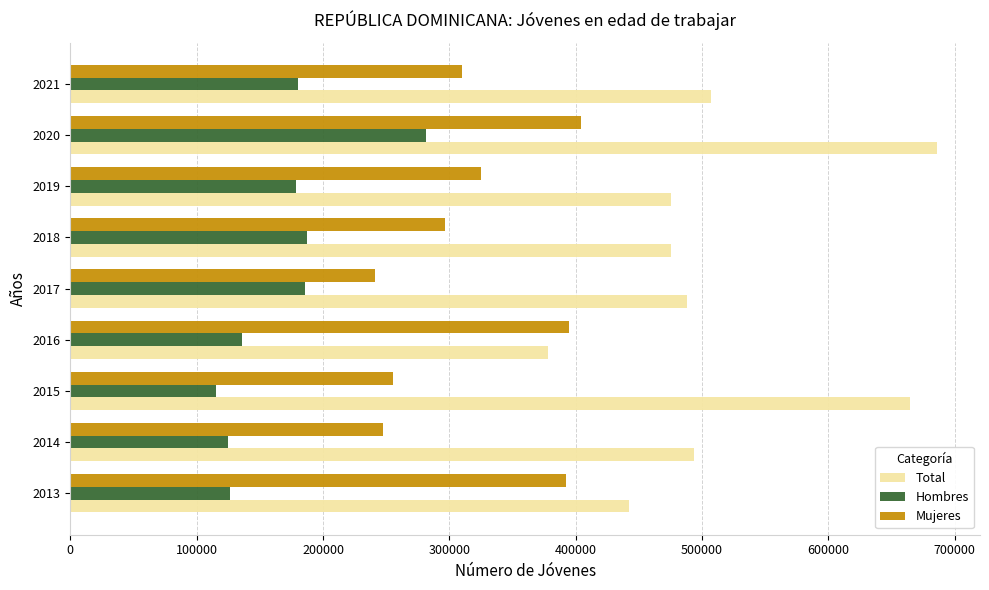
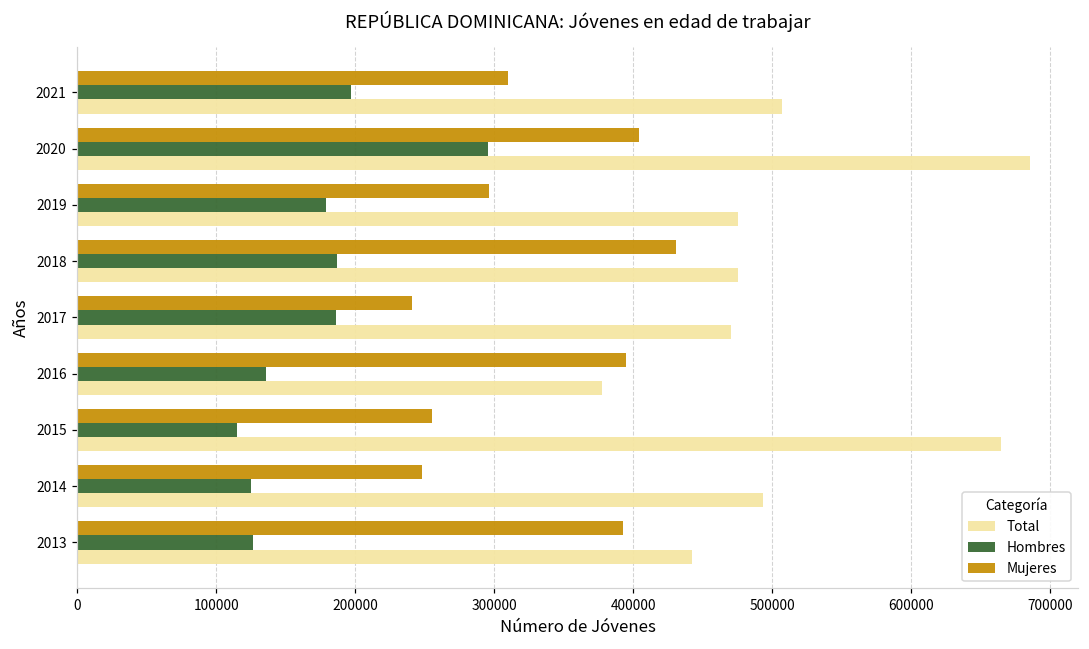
  {
    "Total": {
      "2021": 507000,
      "2020": 686000,
      "2019": 475000,
      "2018": 475000,
-     "2017": 488000,
+     "2017": 470000,
      "2016": 378000,
      "2015": 664000,
      "2014": 494000,
      "2013": 442000
    },
    "Hombres": {
-     "2021": 180000,
-     "2020": 281000,
+     "2021": 197000,
+     "2020": 295000,
      "2019": 179000,
      "2018": 187000,
      "2017": 186000,
      "2016": 136000,
      "2015": 115000,
      "2014": 125000,
      "2013": 127000
    },
    "Mujeres": {
      "2021": 310000,
      "2020": 404000,
-     "2019": 325000,
-     "2018": 296000,
+     "2019": 296000,
+     "2018": 431000,
      "2017": 241000,
      "2016": 395000,
      "2015": 255000,
      "2014": 248000,
      "2013": 393000
    }
  }
